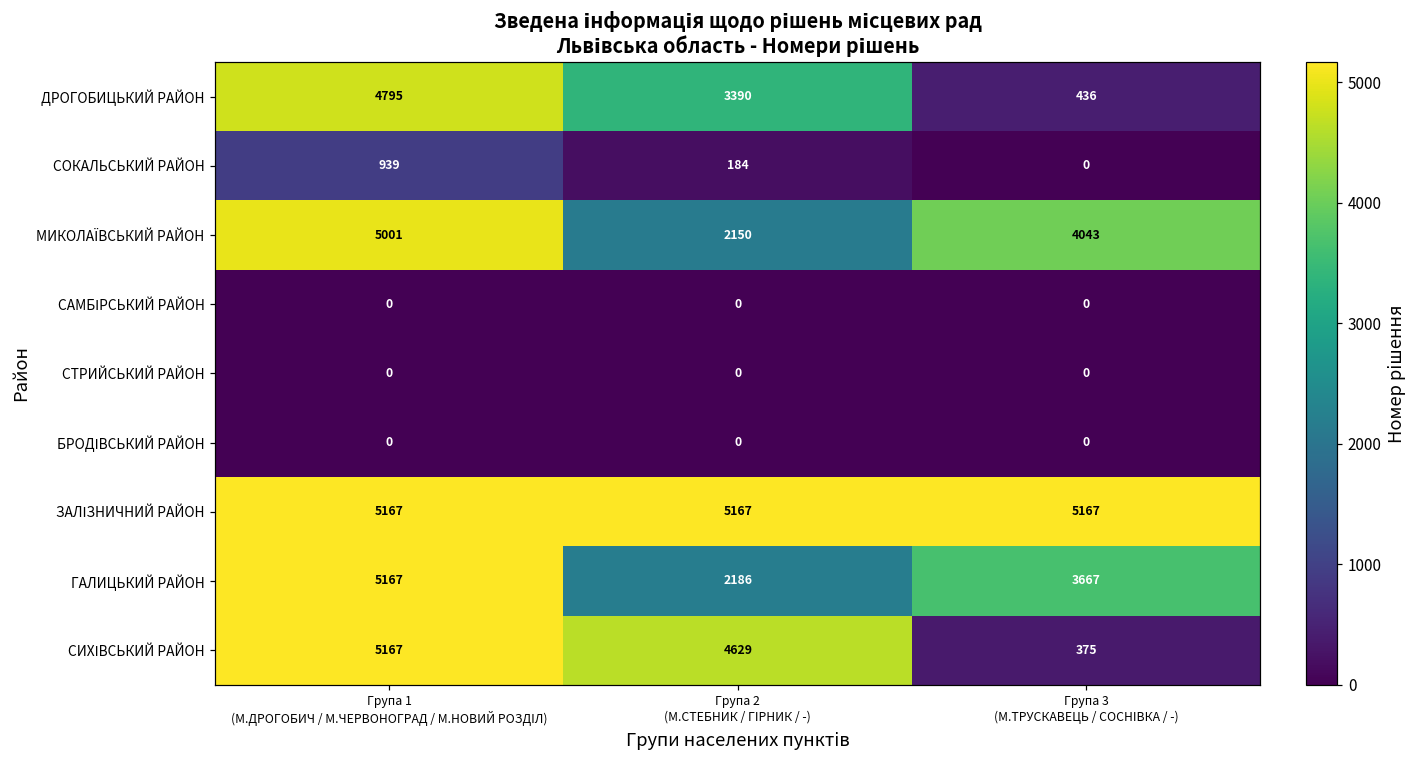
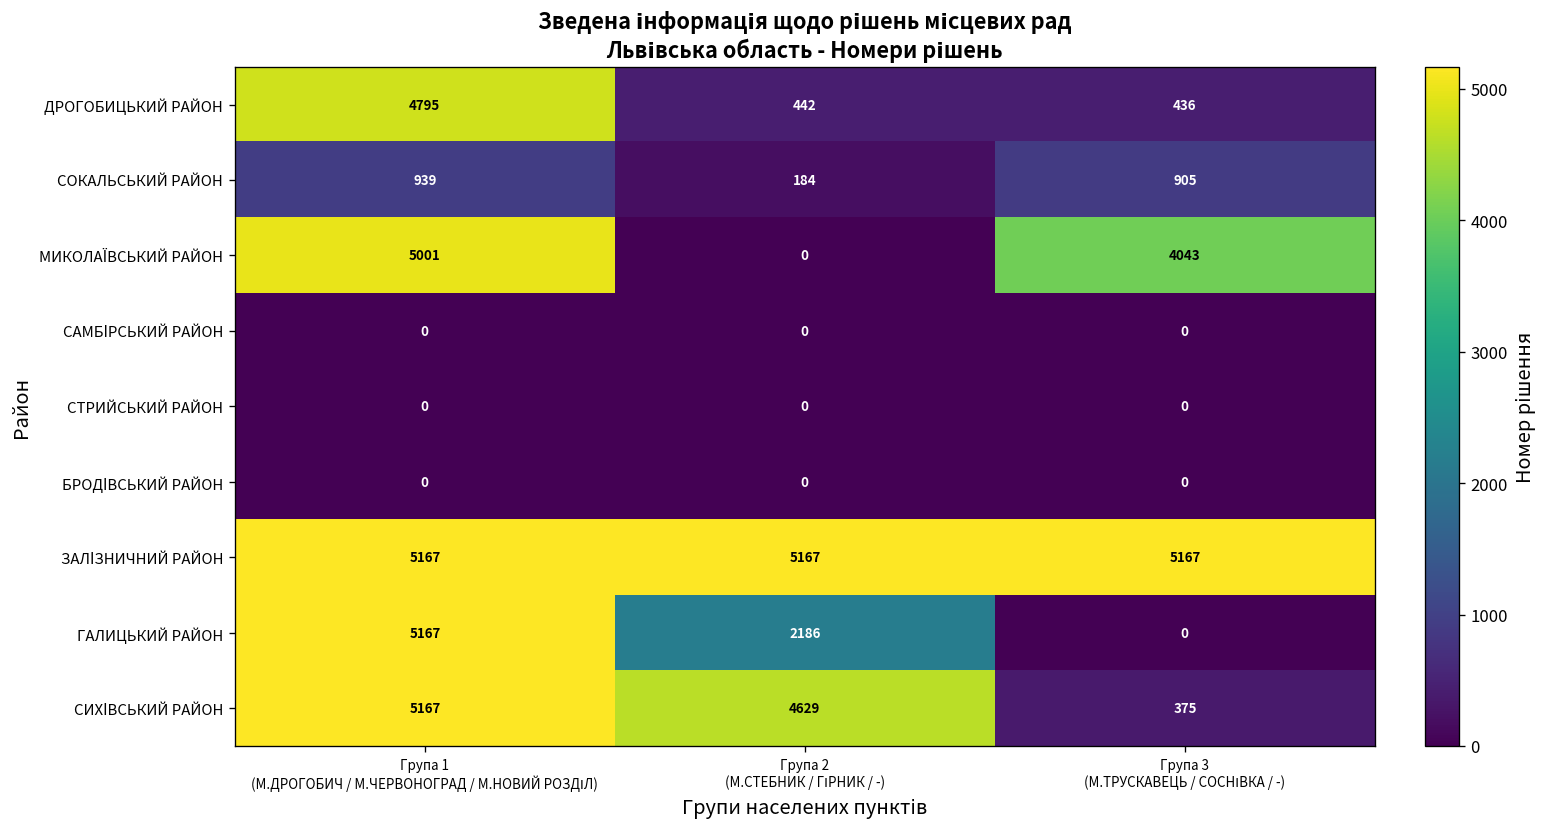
  {
    "ДРОГОБИЦЬКИЙ РАЙОН": {
      "Група 1 (М.ДРОГОБИЧ / М.ЧЕРВОНОГРАД / М.НОВИЙ РОЗДІЛ)": 4795,
-     "Група 2 (М.СТЕБНИК / ГІРНИК / -)": 3390,
+     "Група 2 (М.СТЕБНИК / ГІРНИК / -)": 442,
      "Група 3 (М.ТРУСКАВЕЦЬ / СОСНІВКА / -)": 436
    },
    "СОКАЛЬСЬКИЙ РАЙОН": {
      "Група 1 (М.ДРОГОБИЧ / М.ЧЕРВОНОГРАД / М.НОВИЙ РОЗДІЛ)": 939,
      "Група 2 (М.СТЕБНИК / ГІРНИК / -)": 184,
-     "Група 3 (М.ТРУСКАВЕЦЬ / СОСНІВКА / -)": 0
+     "Група 3 (М.ТРУСКАВЕЦЬ / СОСНІВКА / -)": 905
    },
    "МИКОЛАЇВСЬКИЙ РАЙОН": {
      "Група 1 (М.ДРОГОБИЧ / М.ЧЕРВОНОГРАД / М.НОВИЙ РОЗДІЛ)": 5001,
-     "Група 2 (М.СТЕБНИК / ГІРНИК / -)": 2150,
+     "Група 2 (М.СТЕБНИК / ГІРНИК / -)": 0,
      "Група 3 (М.ТРУСКАВЕЦЬ / СОСНІВКА / -)": 4043
    },
    "САМБІРСЬКИЙ РАЙОН": {
      "Група 1 (М.ДРОГОБИЧ / М.ЧЕРВОНОГРАД / М.НОВИЙ РОЗДІЛ)": 0,
      "Група 2 (М.СТЕБНИК / ГІРНИК / -)": 0,
      "Група 3 (М.ТРУСКАВЕЦЬ / СОСНІВКА / -)": 0
    },
    "СТРИЙСЬКИЙ РАЙОН": {
      "Група 1 (М.ДРОГОБИЧ / М.ЧЕРВОНОГРАД / М.НОВИЙ РОЗДІЛ)": 0,
      "Група 2 (М.СТЕБНИК / ГІРНИК / -)": 0,
      "Група 3 (М.ТРУСКАВЕЦЬ / СОСНІВКА / -)": 0
    },
    "БРОДІВСЬКИЙ РАЙОН": {
      "Група 1 (М.ДРОГОБИЧ / М.ЧЕРВОНОГРАД / М.НОВИЙ РОЗДІЛ)": 0,
      "Група 2 (М.СТЕБНИК / ГІРНИК / -)": 0,
      "Група 3 (М.ТРУСКАВЕЦЬ / СОСНІВКА / -)": 0
    },
    "ЗАЛІЗНИЧНИЙ РАЙОН": {
      "Група 1 (М.ДРОГОБИЧ / М.ЧЕРВОНОГРАД / М.НОВИЙ РОЗДІЛ)": 5167,
      "Група 2 (М.СТЕБНИК / ГІРНИК / -)": 5167,
      "Група 3 (М.ТРУСКАВЕЦЬ / СОСНІВКА / -)": 5167
    },
    "ГАЛИЦЬКИЙ РАЙОН": {
      "Група 1 (М.ДРОГОБИЧ / М.ЧЕРВОНОГРАД / М.НОВИЙ РОЗДІЛ)": 5167,
      "Група 2 (М.СТЕБНИК / ГІРНИК / -)": 2186,
-     "Група 3 (М.ТРУСКАВЕЦЬ / СОСНІВКА / -)": 3667
+     "Група 3 (М.ТРУСКАВЕЦЬ / СОСНІВКА / -)": 0
    },
    "СИХІВСЬКИЙ РАЙОН": {
      "Група 1 (М.ДРОГОБИЧ / М.ЧЕРВОНОГРАД / М.НОВИЙ РОЗДІЛ)": 5167,
      "Група 2 (М.СТЕБНИК / ГІРНИК / -)": 4629,
      "Група 3 (М.ТРУСКАВЕЦЬ / СОСНІВКА / -)": 375
    }
  }
